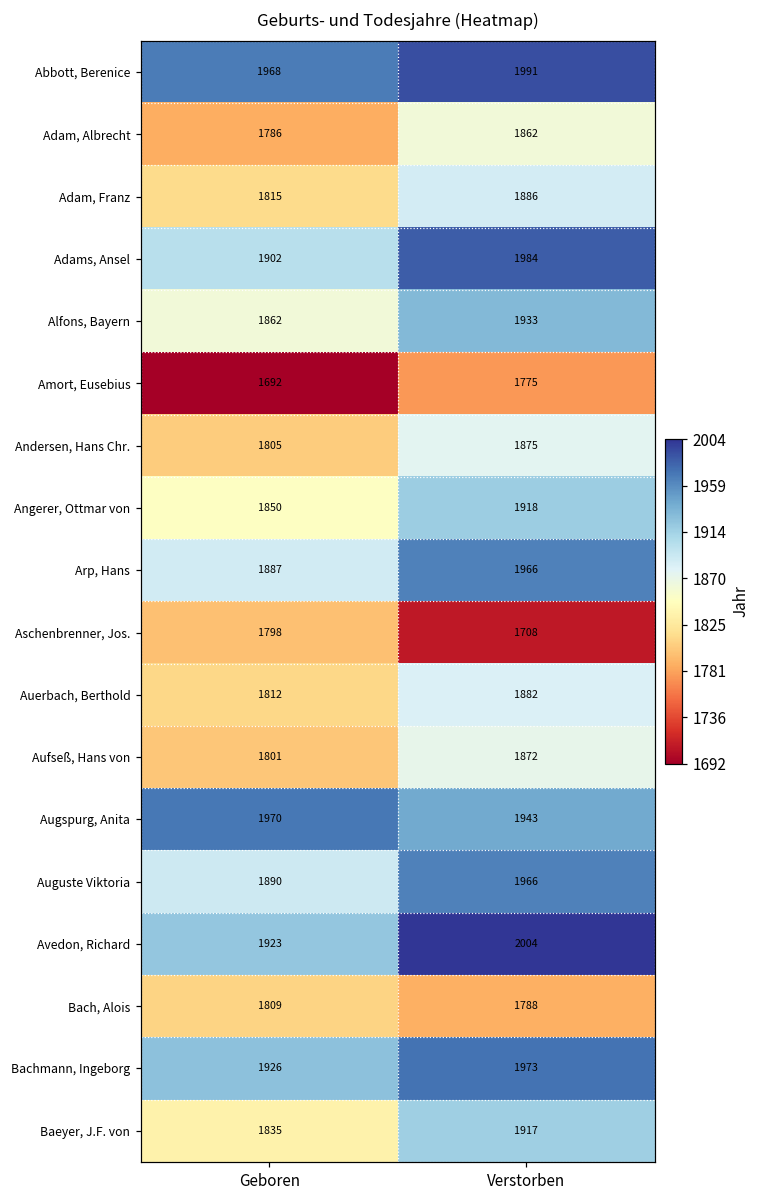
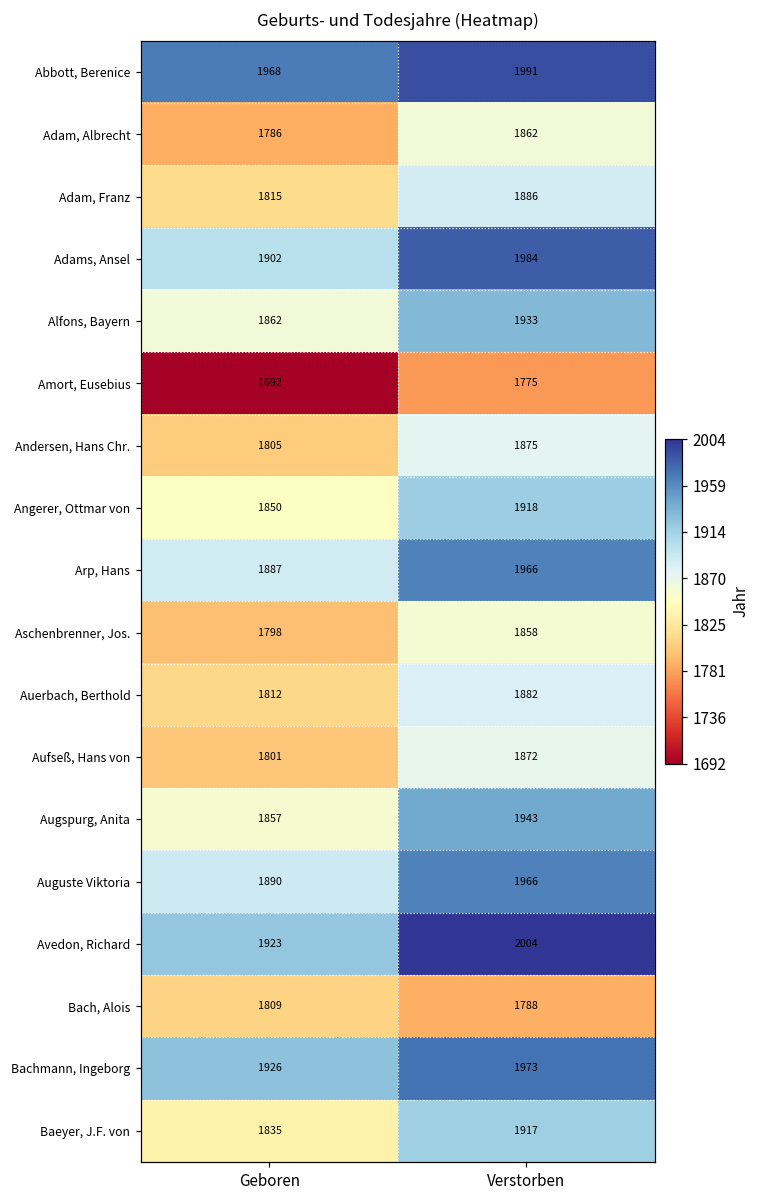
  {
    "Abbott, Berenice": {
      "Geboren": 1968,
      "Verstorben": 1991
    },
    "Adam, Albrecht": {
      "Geboren": 1786,
      "Verstorben": 1862
    },
    "Adam, Franz": {
      "Geboren": 1815,
      "Verstorben": 1886
    },
    "Adams, Ansel": {
      "Geboren": 1902,
      "Verstorben": 1984
    },
    "Alfons, Bayern": {
      "Geboren": 1862,
      "Verstorben": 1933
    },
    "Amort, Eusebius": {
      "Geboren": 1692,
      "Verstorben": 1775
    },
    "Andersen, Hans Chr.": {
      "Geboren": 1805,
      "Verstorben": 1875
    },
    "Angerer, Ottmar von": {
      "Geboren": 1850,
      "Verstorben": 1918
    },
    "Arp, Hans": {
      "Geboren": 1887,
      "Verstorben": 1966
    },
    "Aschenbrenner, Jos.": {
      "Geboren": 1798,
-     "Verstorben": 1708
+     "Verstorben": 1858
    },
    "Auerbach, Berthold": {
      "Geboren": 1812,
      "Verstorben": 1882
    },
    "Aufseß, Hans von": {
      "Geboren": 1801,
      "Verstorben": 1872
    },
    "Augspurg, Anita": {
-     "Geboren": 1970,
+     "Geboren": 1857,
      "Verstorben": 1943
    },
    "Auguste Viktoria": {
      "Geboren": 1890,
      "Verstorben": 1966
    },
    "Avedon, Richard": {
      "Geboren": 1923,
      "Verstorben": 2004
    },
    "Bach, Alois": {
      "Geboren": 1809,
      "Verstorben": 1788
    },
    "Bachmann, Ingeborg": {
      "Geboren": 1926,
      "Verstorben": 1973
    },
    "Baeyer, J.F. von": {
      "Geboren": 1835,
      "Verstorben": 1917
    }
  }
